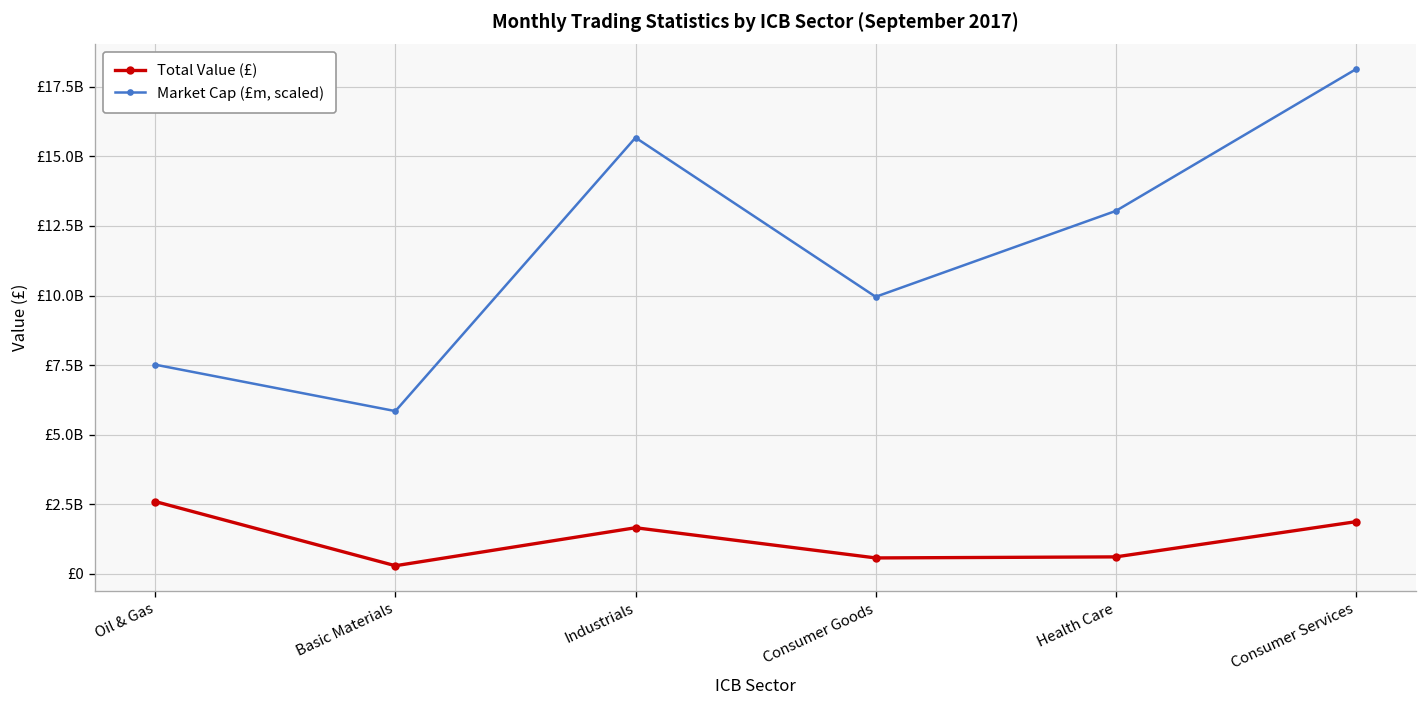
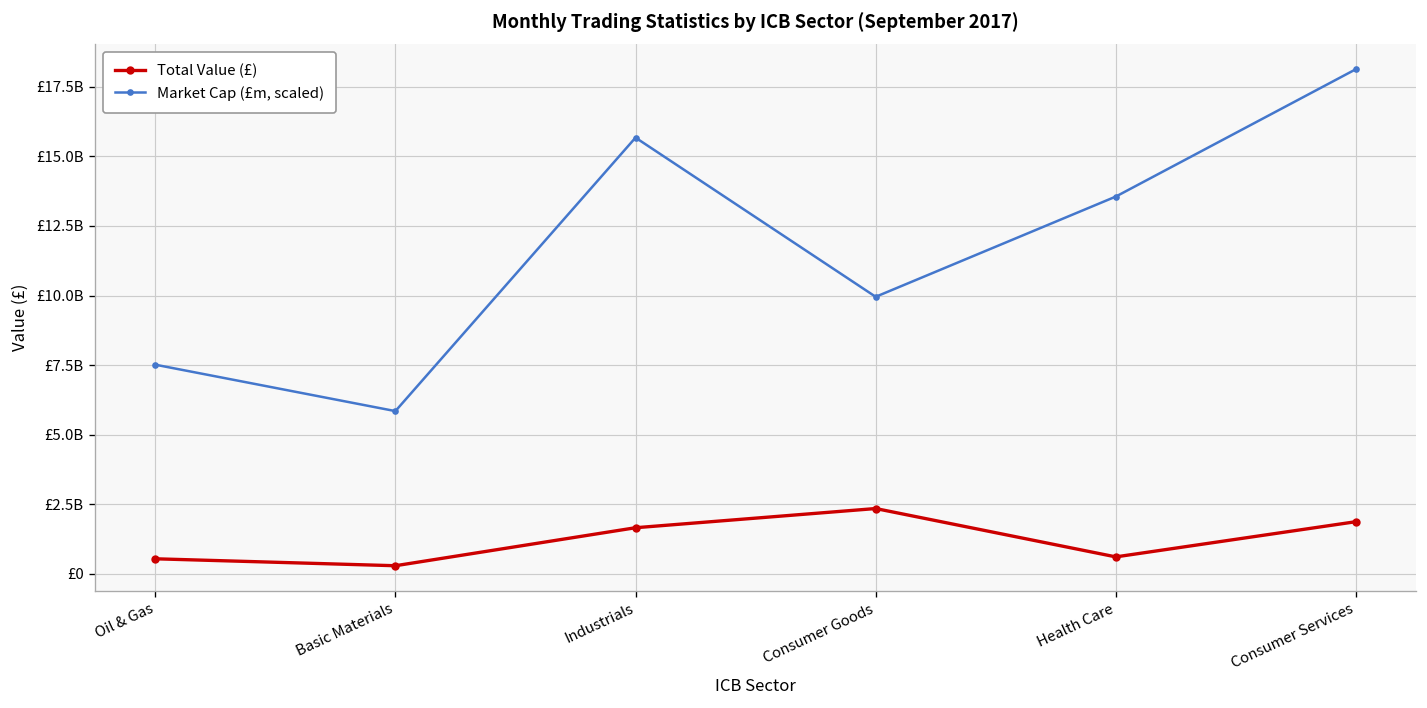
  {
    "Total Value (£)": {
-     "Oil & Gas": "£2600000000",
+     "Oil & Gas": "£500000000",
      "Basic Materials": "£300000000",
      "Industrials": "£1600000000",
-     "Consumer Goods": "£600000000",
+     "Consumer Goods": "£2300000000",
      "Health Care": "£600000000",
      "Consumer Services": "£1900000000"
    },
    "Market Cap (£m, scaled)": {
      "Oil & Gas": "£7500000000",
      "Basic Materials": "£5800000000",
      "Industrials": "£15700000000",
      "Consumer Goods": "£10000000000",
-     "Health Care": "£13000000000",
+     "Health Care": "£13600000000",
      "Consumer Services": "£18100000000"
    }
  }
